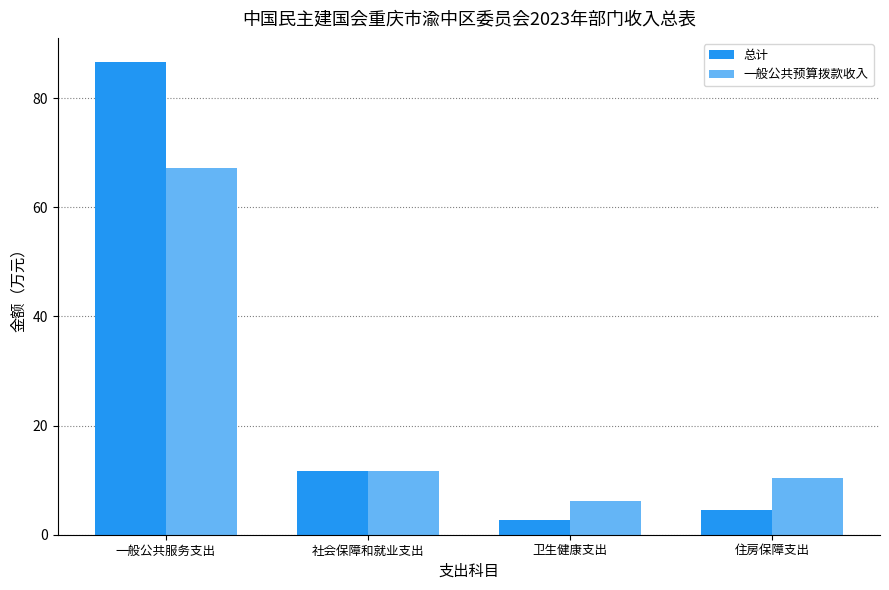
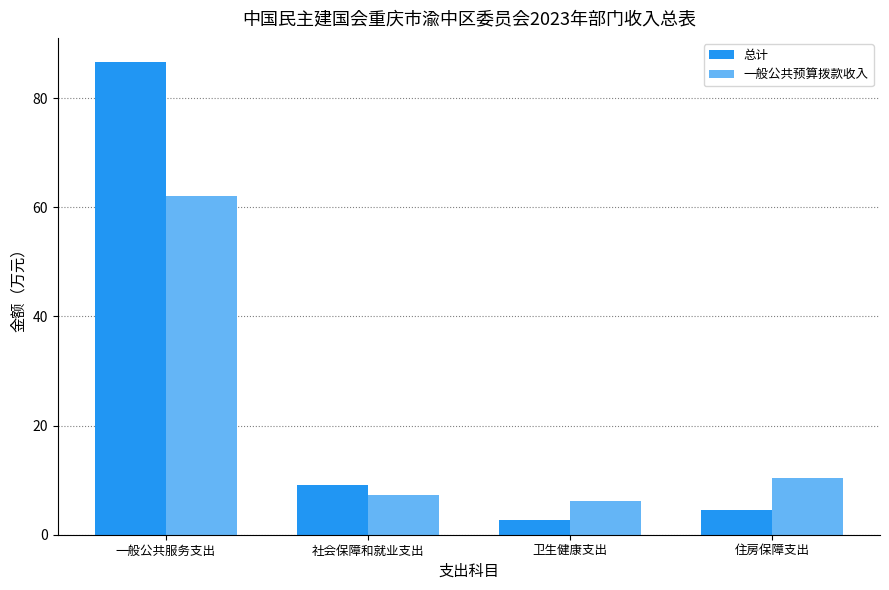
  {
    "总计": {
      "一般公共服务支出": 87,
-     "社会保障和就业支出": 12,
+     "社会保障和就业支出": 9,
      "卫生健康支出": 3,
      "住房保障支出": 4
    },
    "一般公共预算拨款收入": {
-     "一般公共服务支出": 67,
-     "社会保障和就业支出": 12,
+     "一般公共服务支出": 62,
+     "社会保障和就业支出": 7,
      "卫生健康支出": 6,
      "住房保障支出": 10
    }
  }
